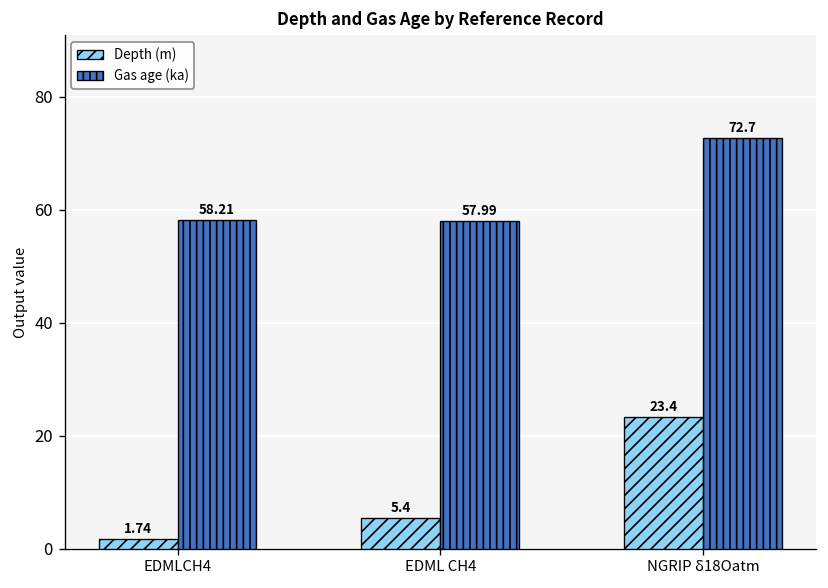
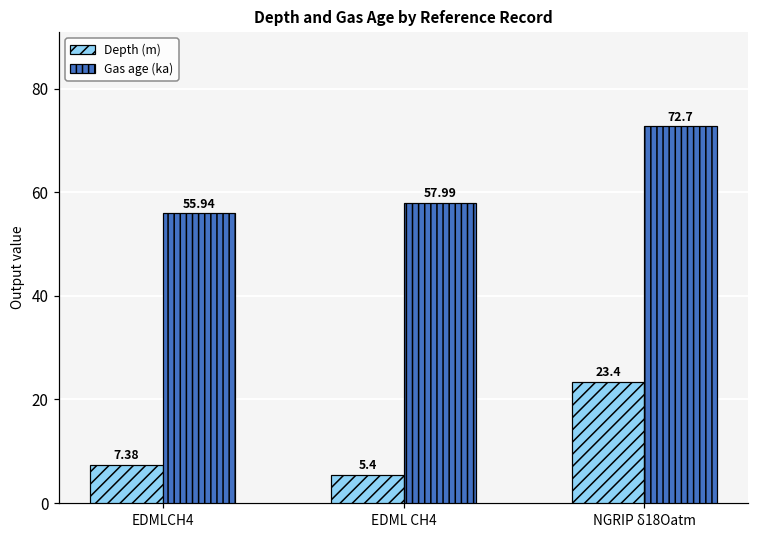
  {
    "Depth (m)": {
-     "EDMLCH4": 1.74,
+     "EDMLCH4": 7.38,
      "EDML CH4": 5.4,
      "NGRIP δ18Oatm": 23.4
    },
    "Gas age (ka)": {
-     "EDMLCH4": 58.21,
+     "EDMLCH4": 55.94,
      "EDML CH4": 57.99,
      "NGRIP δ18Oatm": 72.7
    }
  }
